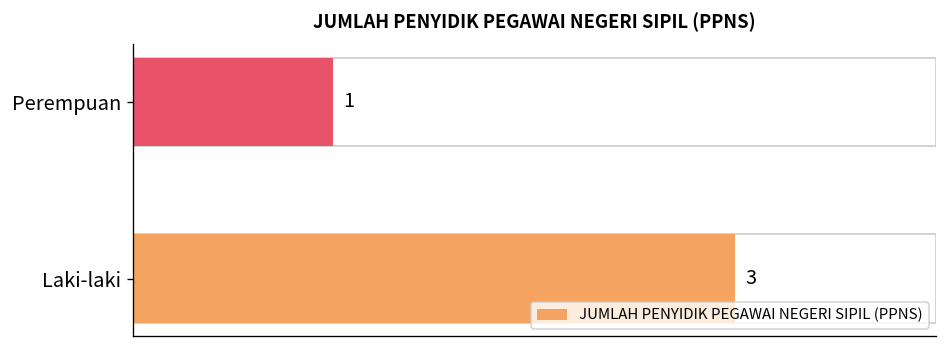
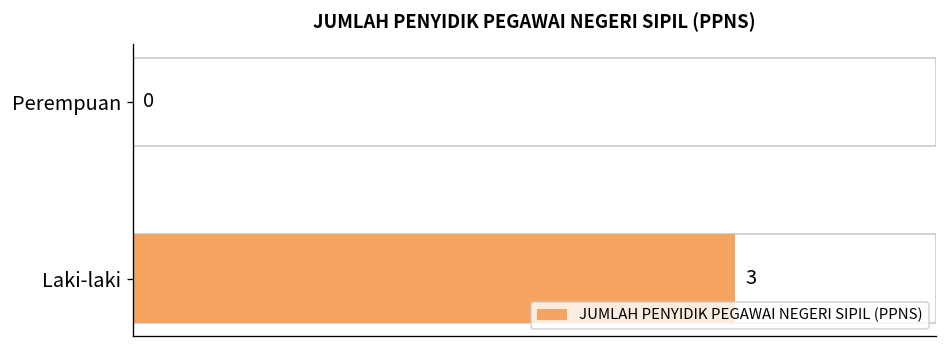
  {
-   "Perempuan": 1,
+   "Perempuan": 0,
    "Laki-laki": 3
  }
